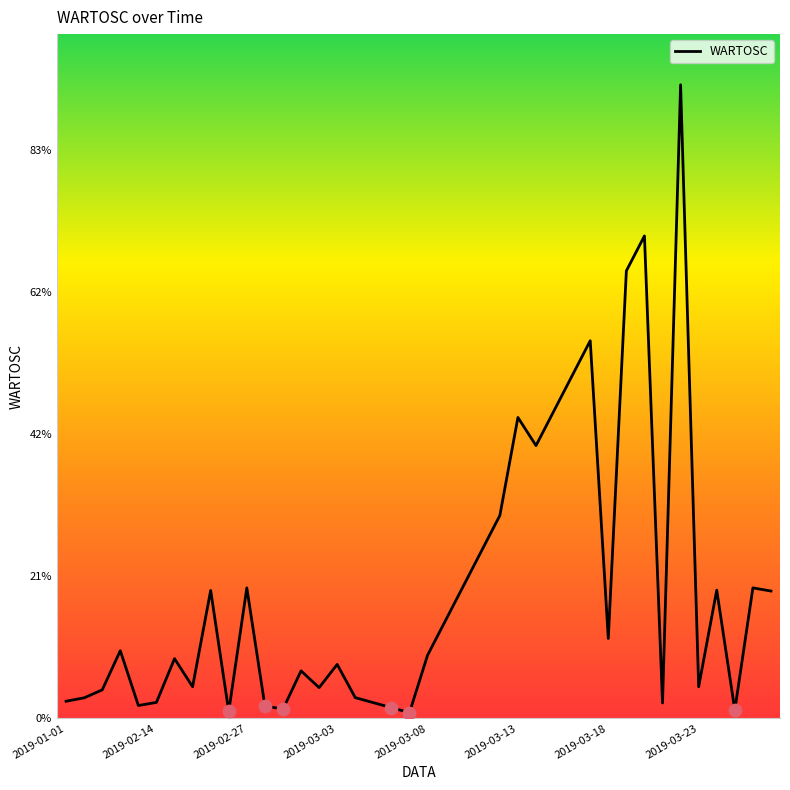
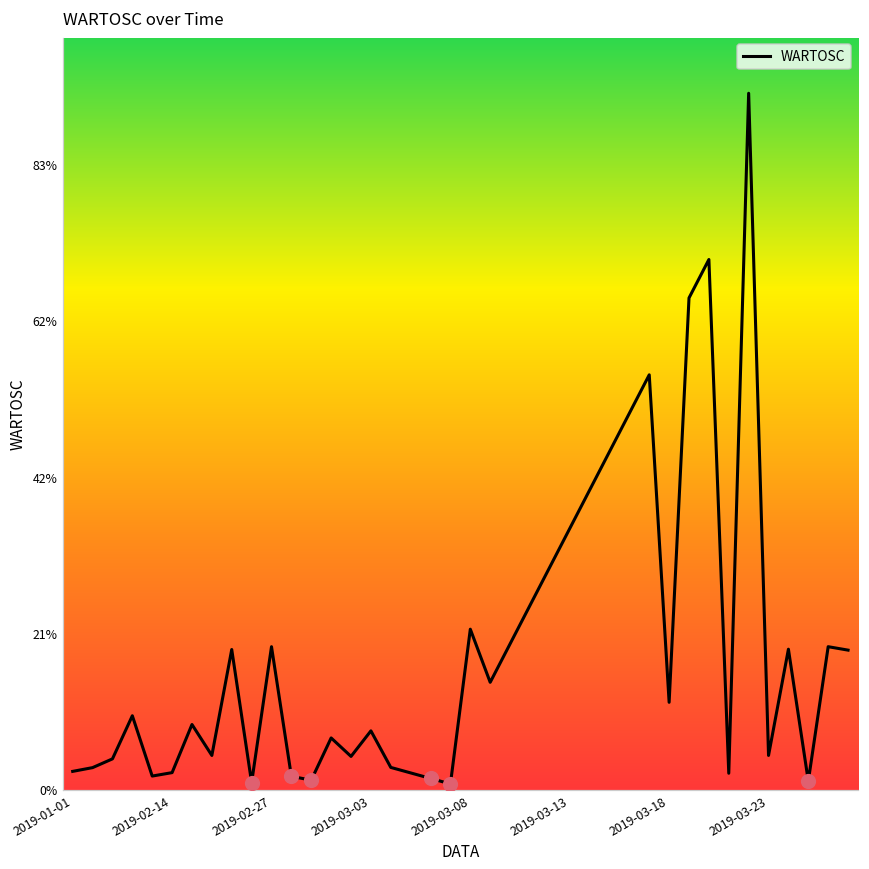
  {
    "WARTOSC": {
      "2019-01-01": "2%",
      "2019-03-03": "8%",
-     "2019-03-08": "9%",
-     "2019-03-13": "44%",
+     "2019-03-08": "21%",
+     "2019-03-13": "35%",
      "2019-03-18": "12%",
      "2019-03-23": "5%"
    }
  }
